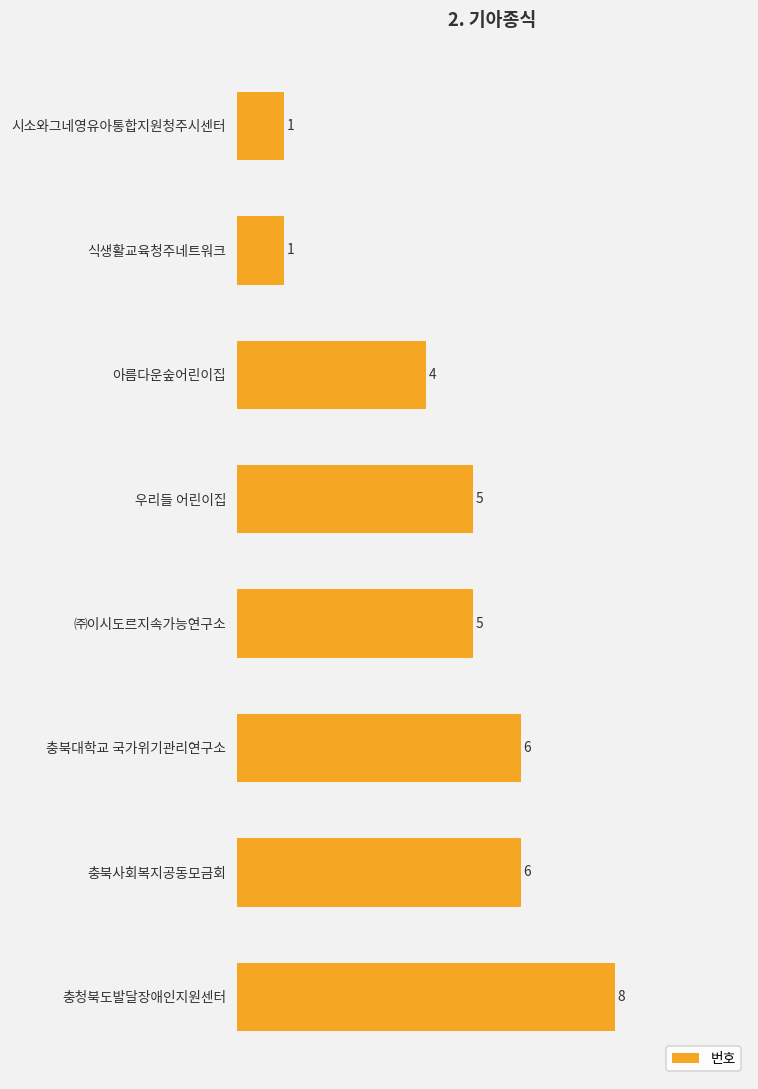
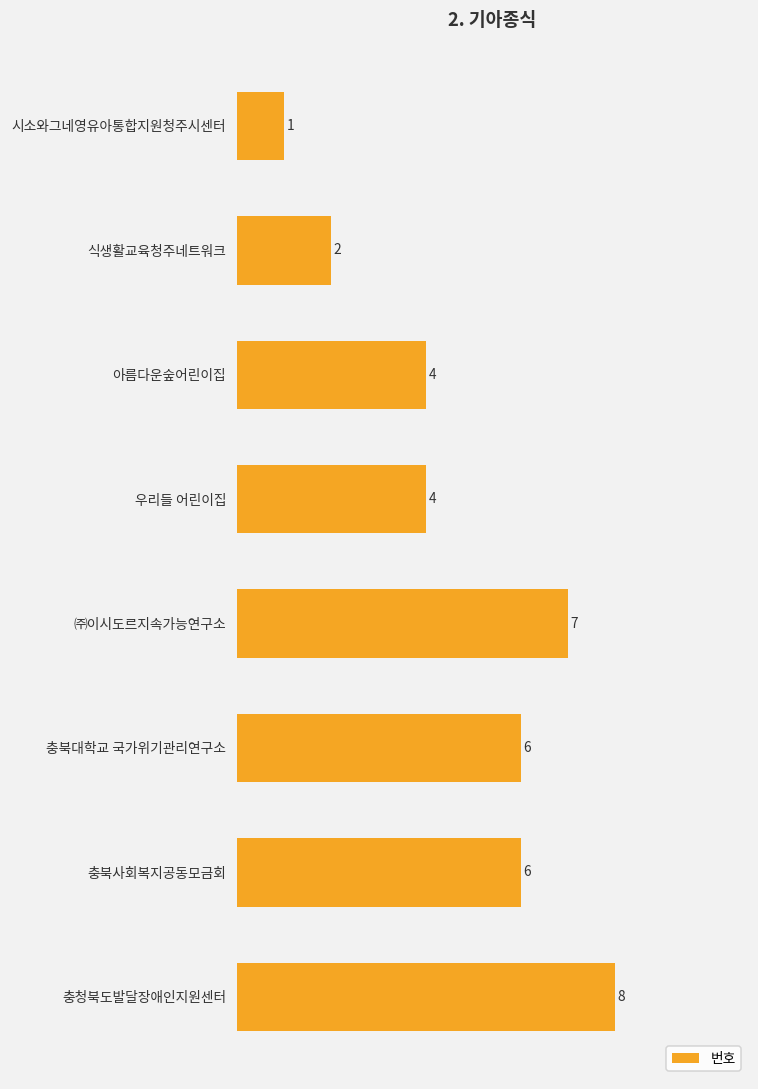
  {
    "시소와그네영유아통합지원청주시센터": 1,
-   "식생활교육청주네트워크": 1,
+   "식생활교육청주네트워크": 2,
    "아름다운숲어린이집": 4,
-   "우리들 어린이집": 5,
-   "㈜이시도르지속가능연구소": 5,
+   "우리들 어린이집": 4,
+   "㈜이시도르지속가능연구소": 7,
    "충북대학교 국가위기관리연구소": 6,
    "충북사회복지공동모금회": 6,
    "충청북도발달장애인지원센터": 8
  }
